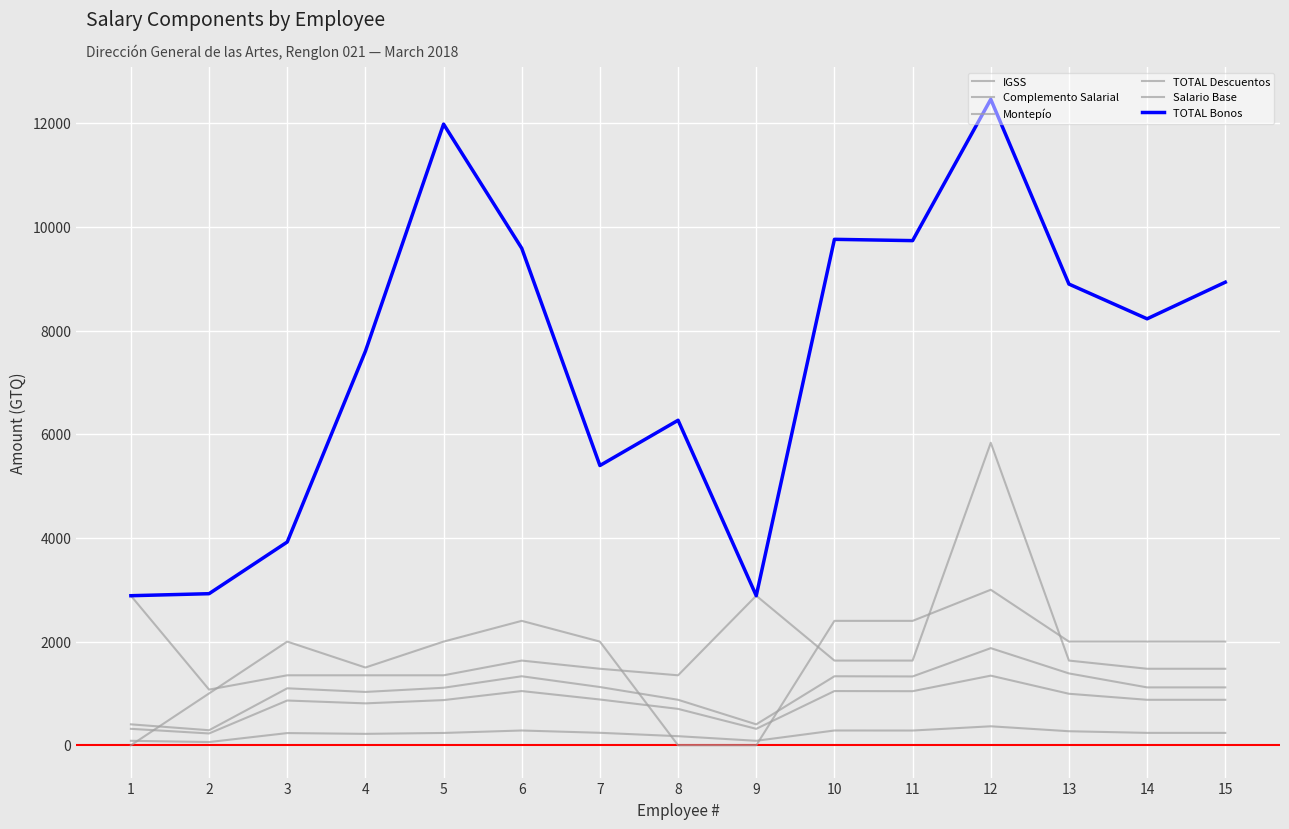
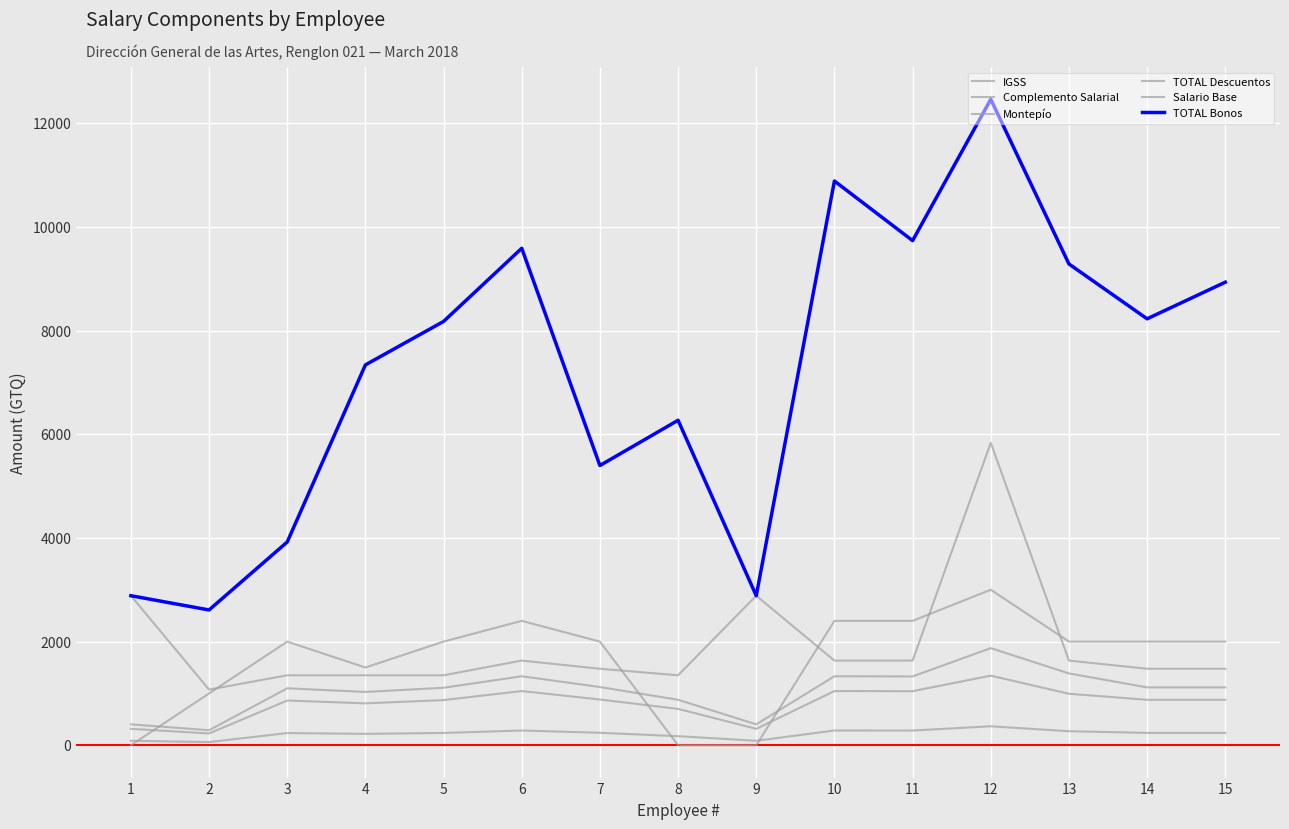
  {
    "TOTAL Bonos": {
-     "2": 2900,
+     "2": 2600,
      "3": 3900,
-     "4": 7600,
-     "5": 12000,
+     "4": 7300,
+     "5": 8200,
      "6": 9600,
      "7": 5400,
      "8": 6300,
-     "10": 9800,
+     "10": 10900,
      "11": 9700,
-     "13": 8900,
+     "13": 9300,
      "14": 8200,
      "15": 8900
    }
  }
